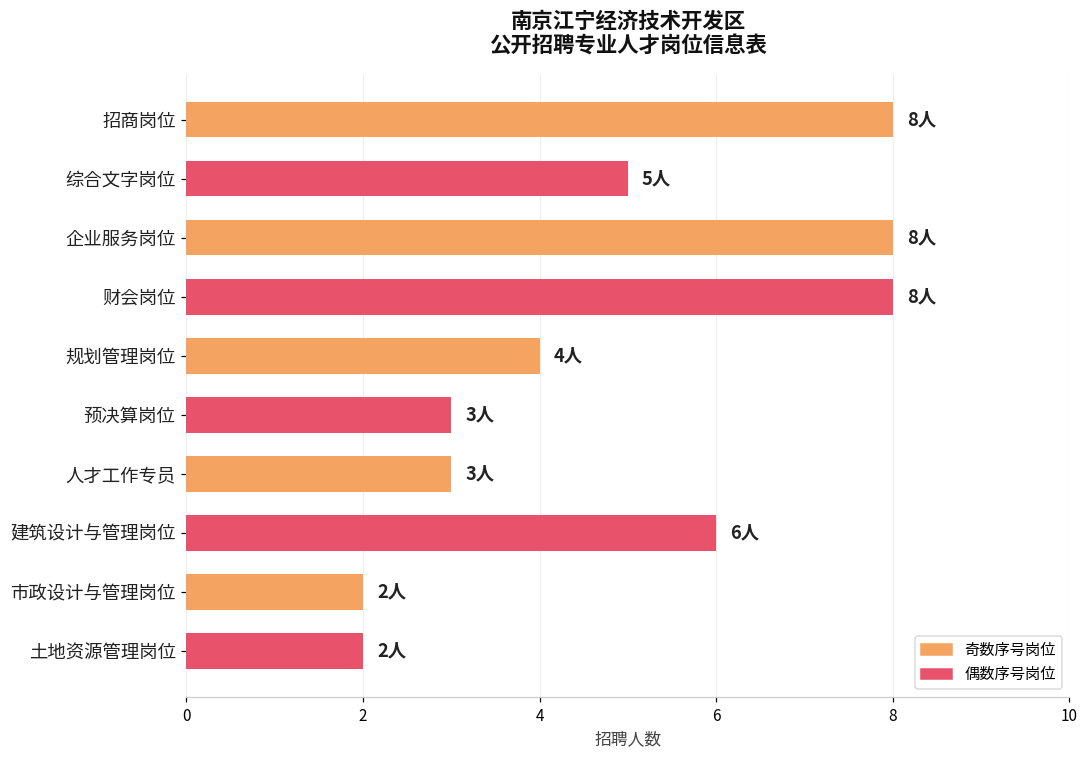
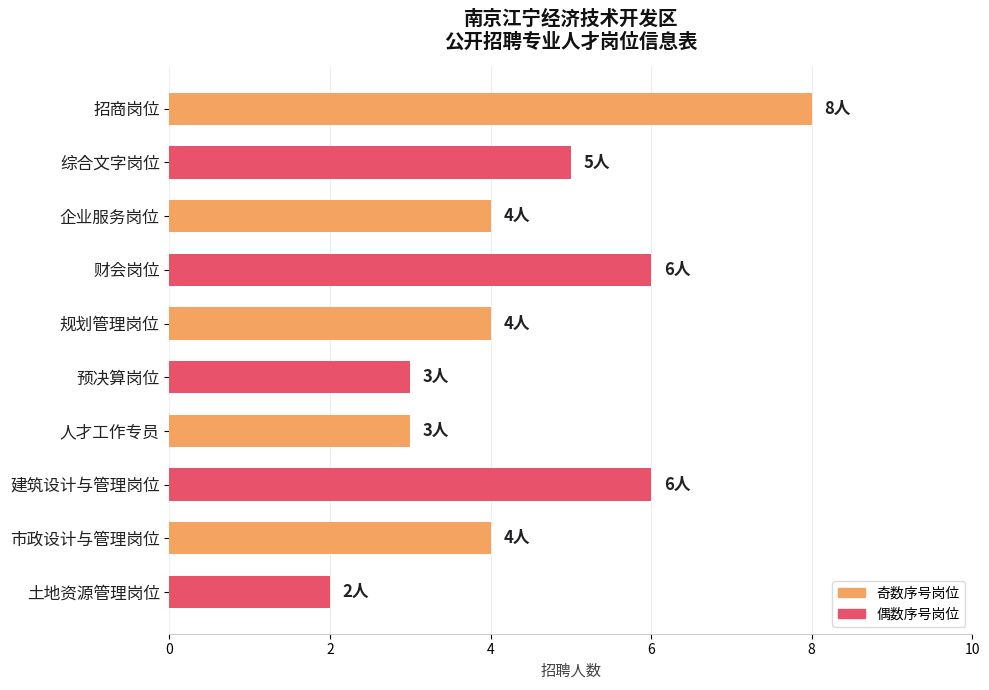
  {
    "招商岗位": "8人",
    "综合文字岗位": "5人",
-   "企业服务岗位": "8人",
-   "财会岗位": "8人",
+   "企业服务岗位": "4人",
+   "财会岗位": "6人",
    "规划管理岗位": "4人",
    "预决算岗位": "3人",
    "人才工作专员": "3人",
    "建筑设计与管理岗位": "6人",
-   "市政设计与管理岗位": "2人",
+   "市政设计与管理岗位": "4人",
    "土地资源管理岗位": "2人"
  }
